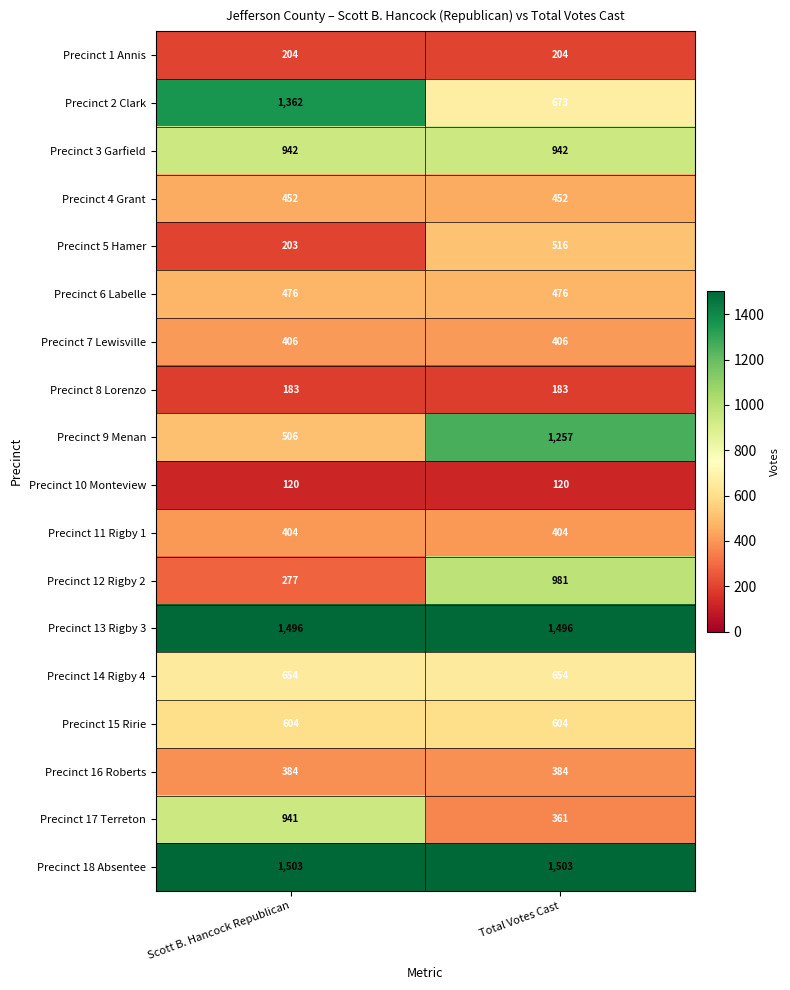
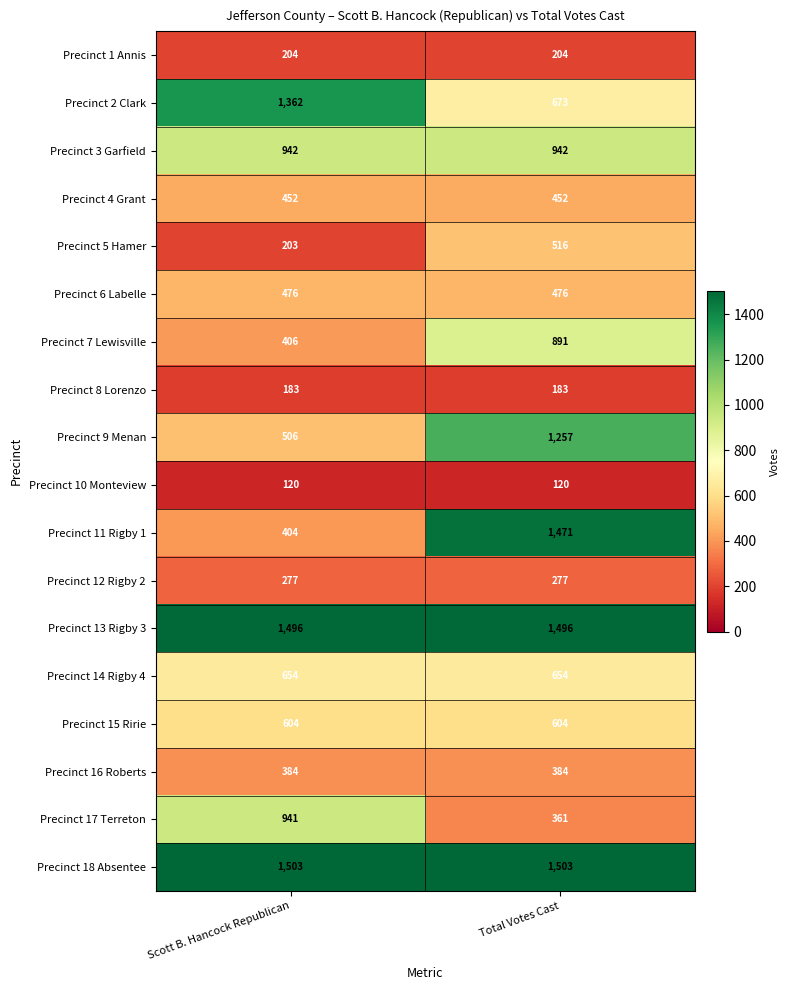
  {
    "Precinct 1 Annis": {
      "Scott B. Hancock Republican": "204",
      "Total Votes Cast": "204"
    },
    "Precinct 2 Clark": {
      "Scott B. Hancock Republican": "1,362",
      "Total Votes Cast": "673"
    },
    "Precinct 3 Garfield": {
      "Scott B. Hancock Republican": "942",
      "Total Votes Cast": "942"
    },
    "Precinct 4 Grant": {
      "Scott B. Hancock Republican": "452",
      "Total Votes Cast": "452"
    },
    "Precinct 5 Hamer": {
      "Scott B. Hancock Republican": "203",
      "Total Votes Cast": "516"
    },
    "Precinct 6 Labelle": {
      "Scott B. Hancock Republican": "476",
      "Total Votes Cast": "476"
    },
    "Precinct 7 Lewisville": {
      "Scott B. Hancock Republican": "406",
-     "Total Votes Cast": "406"
+     "Total Votes Cast": "891"
    },
    "Precinct 8 Lorenzo": {
      "Scott B. Hancock Republican": "183",
      "Total Votes Cast": "183"
    },
    "Precinct 9 Menan": {
      "Scott B. Hancock Republican": "506",
      "Total Votes Cast": "1,257"
    },
    "Precinct 10 Monteview": {
      "Scott B. Hancock Republican": "120",
      "Total Votes Cast": "120"
    },
    "Precinct 11 Rigby 1": {
      "Scott B. Hancock Republican": "404",
-     "Total Votes Cast": "404"
+     "Total Votes Cast": "1,471"
    },
    "Precinct 12 Rigby 2": {
      "Scott B. Hancock Republican": "277",
-     "Total Votes Cast": "981"
+     "Total Votes Cast": "277"
    },
    "Precinct 13 Rigby 3": {
      "Scott B. Hancock Republican": "1,496",
      "Total Votes Cast": "1,496"
    },
    "Precinct 14 Rigby 4": {
      "Scott B. Hancock Republican": "654",
      "Total Votes Cast": "654"
    },
    "Precinct 15 Ririe": {
      "Scott B. Hancock Republican": "604",
      "Total Votes Cast": "604"
    },
    "Precinct 16 Roberts": {
      "Scott B. Hancock Republican": "384",
      "Total Votes Cast": "384"
    },
    "Precinct 17 Terreton": {
      "Scott B. Hancock Republican": "941",
      "Total Votes Cast": "361"
    },
    "Precinct 18 Absentee": {
      "Scott B. Hancock Republican": "1,503",
      "Total Votes Cast": "1,503"
    }
  }
